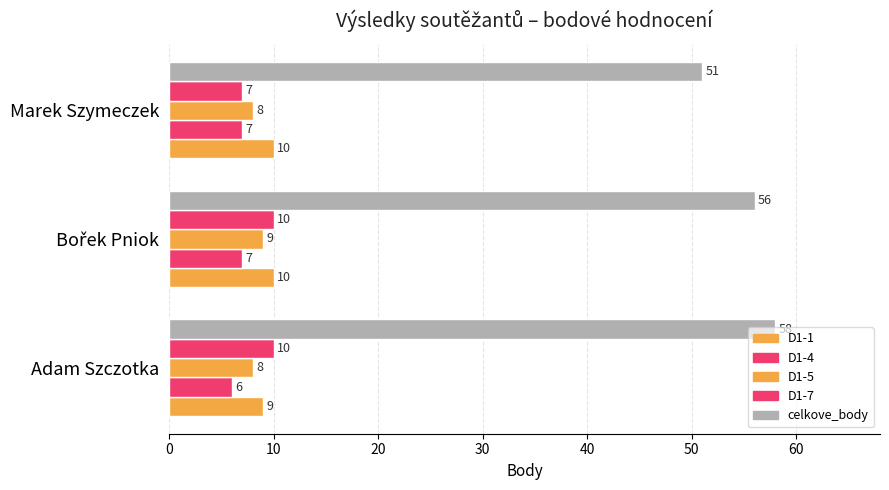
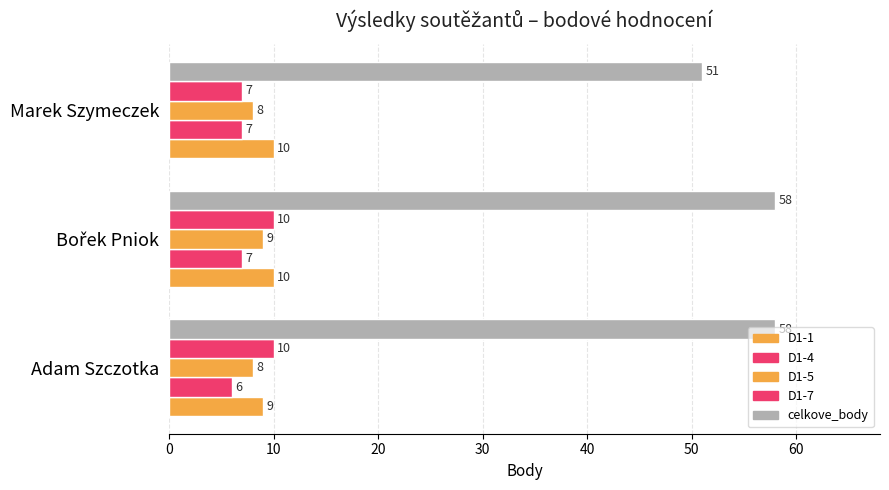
  {
    "celkove_body": {
      "Marek Szymeczek": 51,
-     "Bořek Pniok": 56
+     "Bořek Pniok": 58
    }
  }
